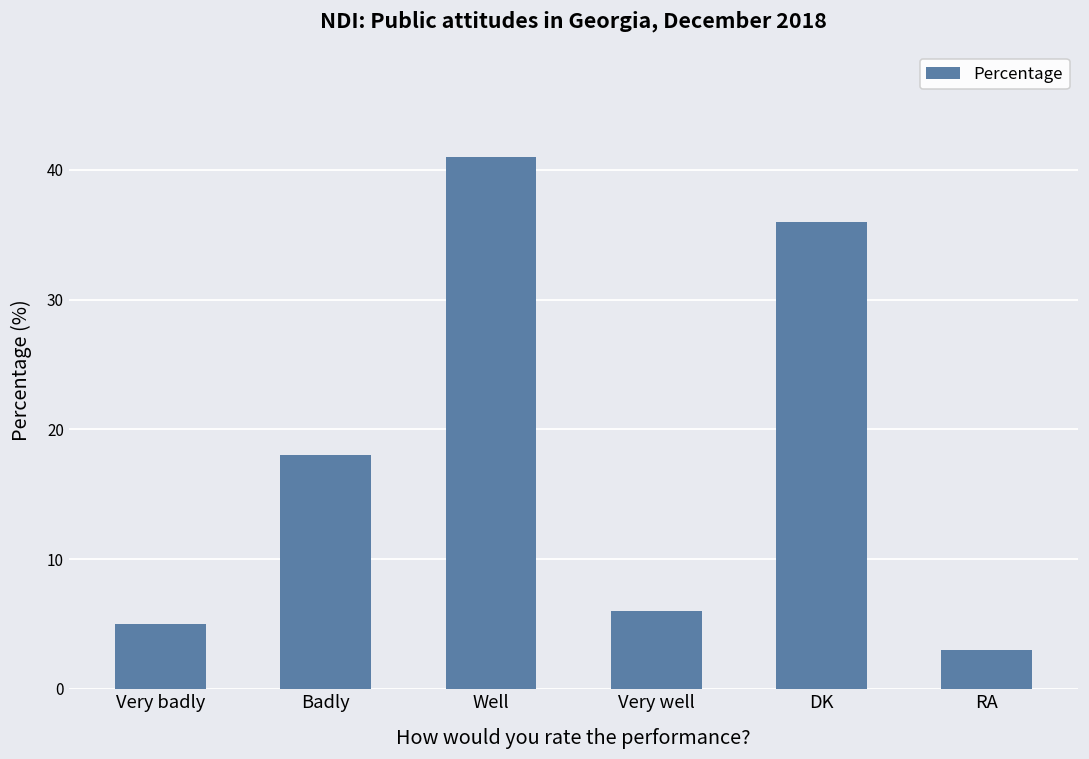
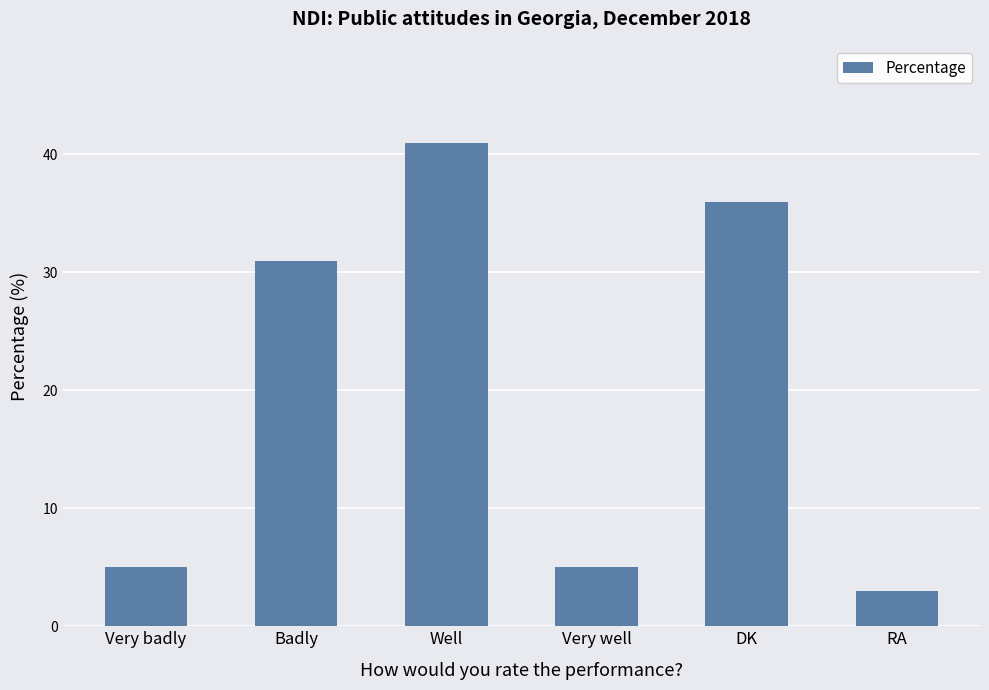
  {
    "Very badly": 5,
-   "Badly": 18,
+   "Badly": 31,
    "Well": 41,
-   "Very well": 6,
+   "Very well": 5,
    "DK": 36,
    "RA": 3
  }
